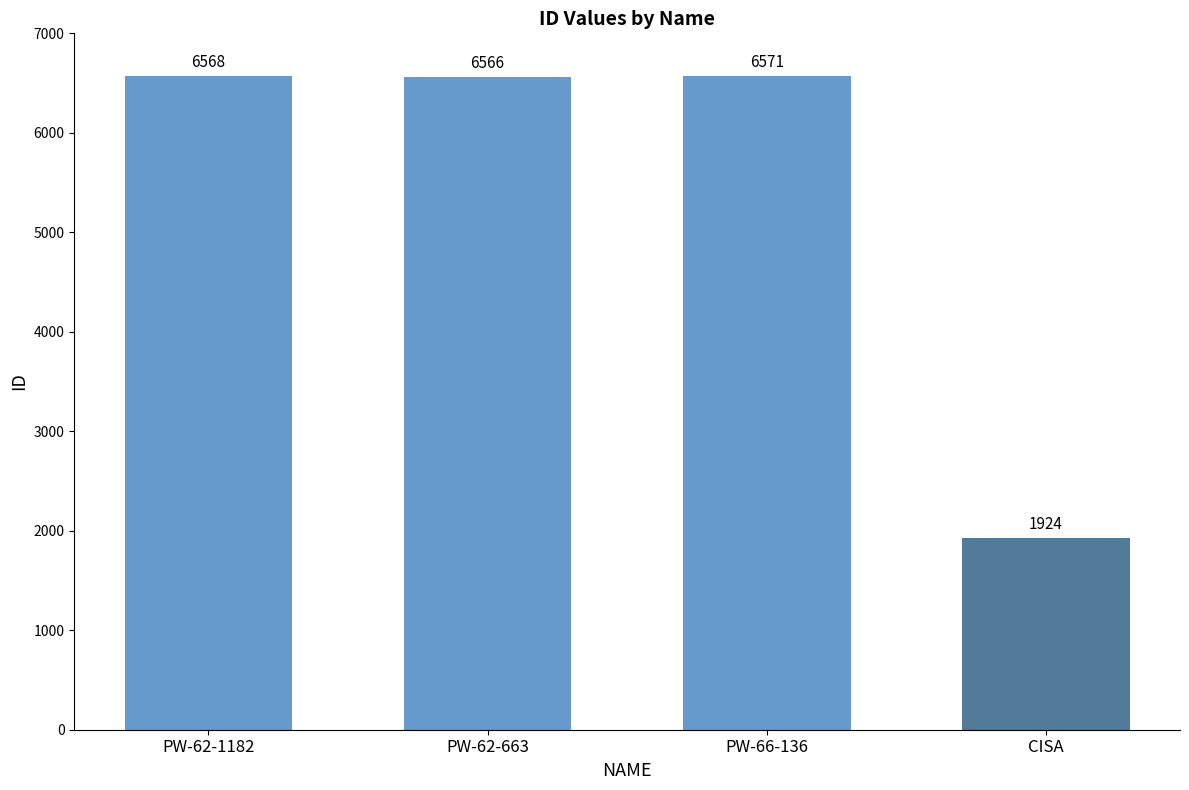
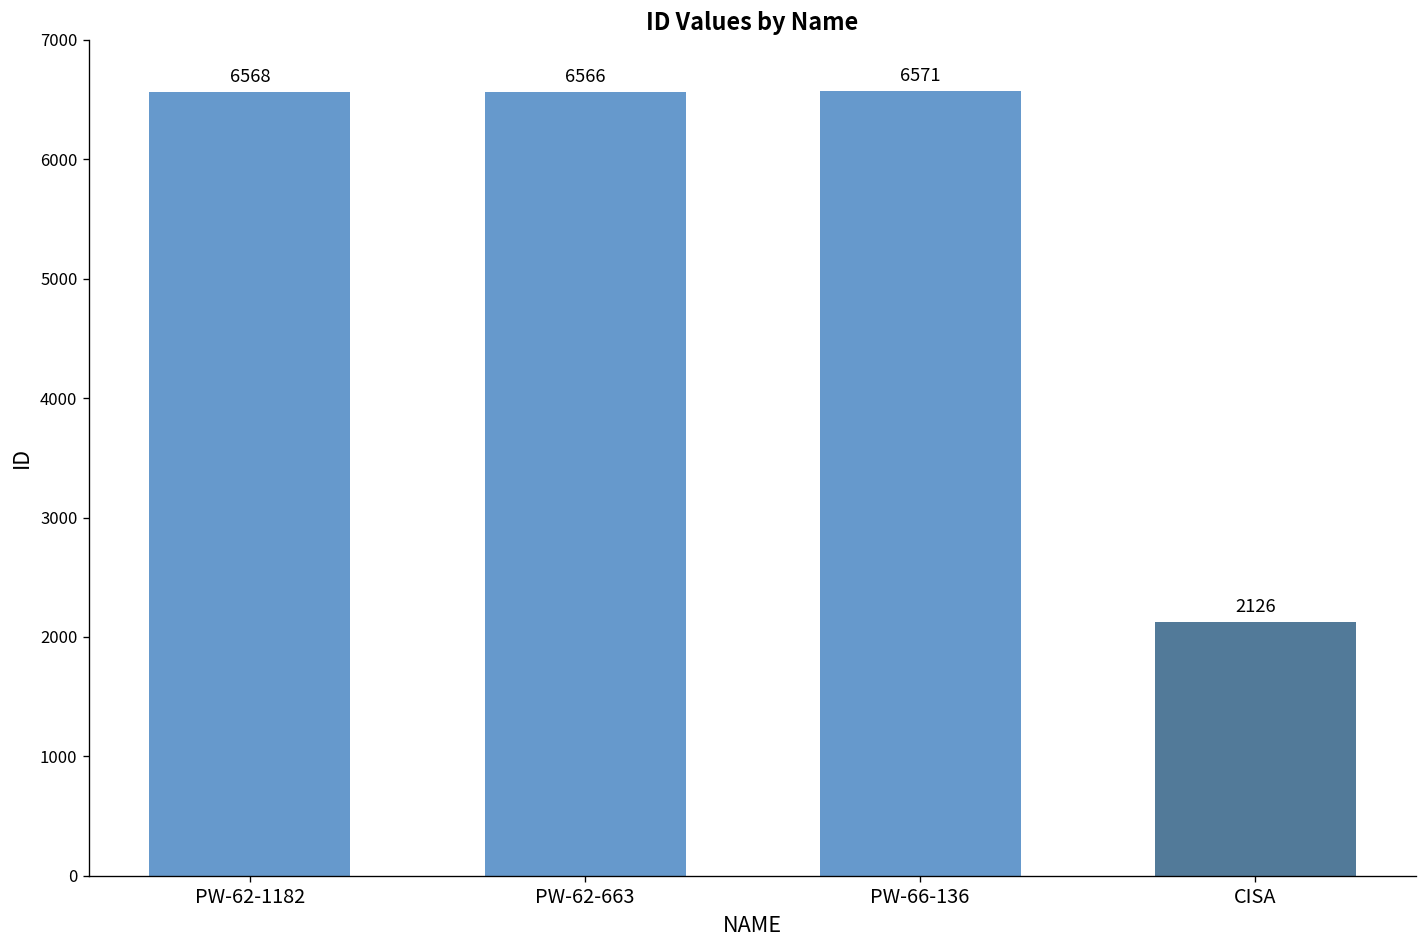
  {
    "PW-62-1182": 6568,
    "PW-62-663": 6566,
    "PW-66-136": 6571,
-   "CISA": 1924
+   "CISA": 2126
  }
